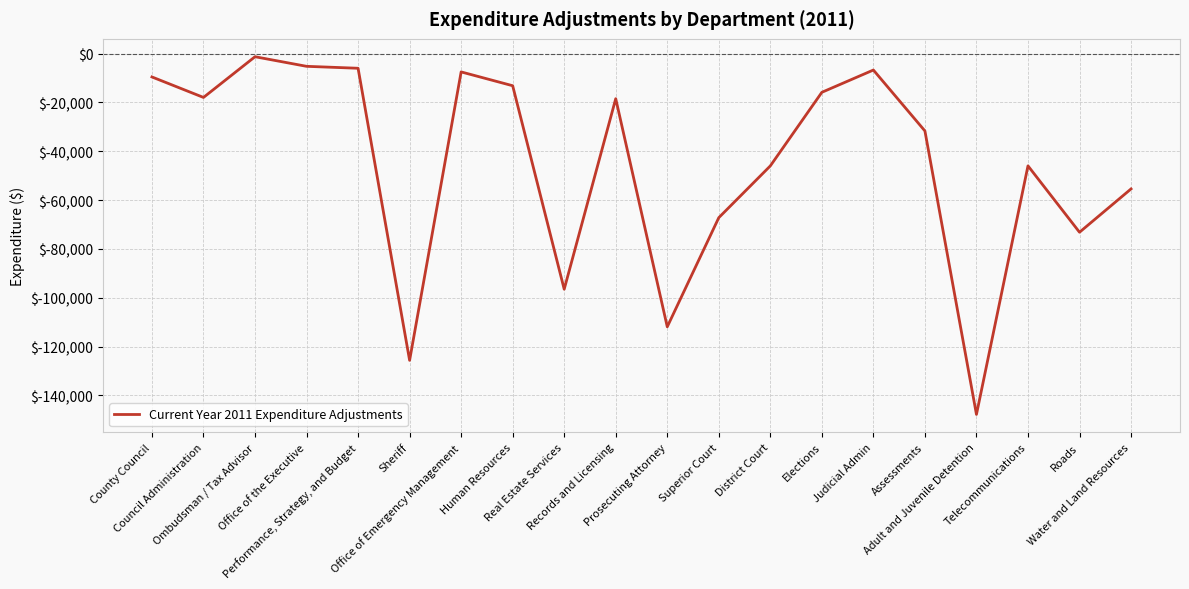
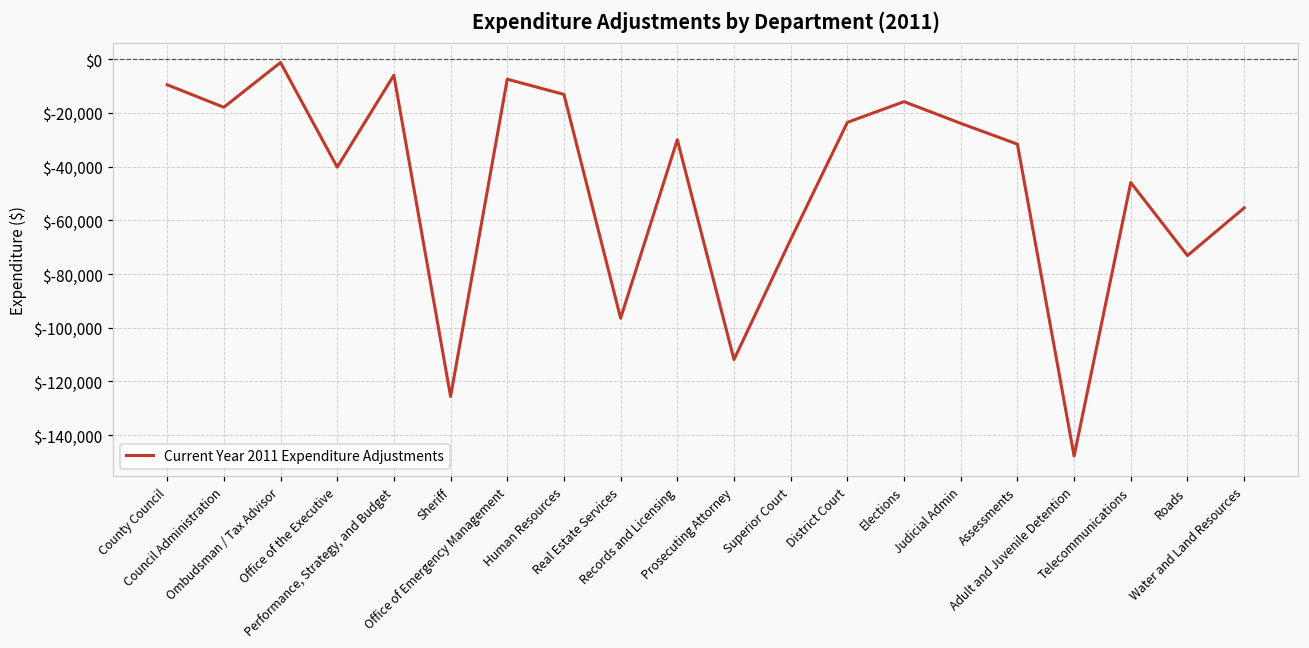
  {
    "County Council": "$-10,000",
    "Council Administration": "$-18,000",
    "Ombudsman / Tax Advisor": "$-1,000",
-   "Office of the Executive": "$-5,000",
+   "Office of the Executive": "$-40,000",
    "Performance, Strategy, and Budget": "$-6,000",
    "Sheriff": "$-126,000",
    "Office of Emergency Management": "$-7,000",
    "Human Resources": "$-13,000",
    "Real Estate Services": "$-96,000",
-   "Records and Licensing": "$-18,000",
+   "Records and Licensing": "$-30,000",
    "Prosecuting Attorney": "$-112,000",
    "Superior Court": "$-67,000",
-   "District Court": "$-46,000",
+   "District Court": "$-24,000",
    "Elections": "$-16,000",
-   "Judicial Admin": "$-7,000",
+   "Judicial Admin": "$-24,000",
    "Assessments": "$-32,000",
    "Adult and Juvenile Detention": "$-148,000",
    "Telecommunications": "$-46,000",
    "Roads": "$-73,000",
    "Water and Land Resources": "$-55,000"
  }
